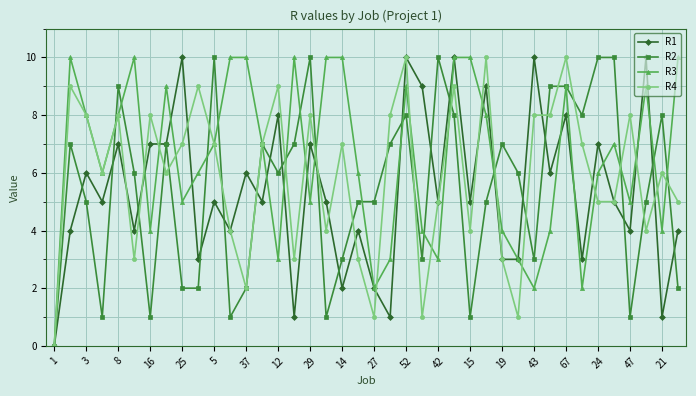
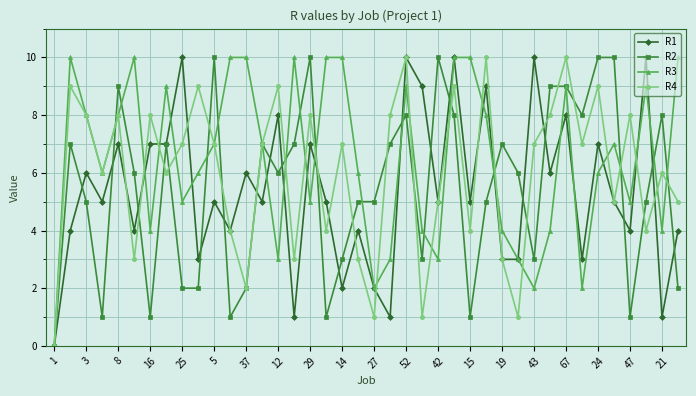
  {
    "R4": {
      "16": 8,
      "12": 9,
      "14": 7,
-     "43": 8,
+     "43": 7,
      "67": 10,
-     "24": 5,
+     "24": 9,
      "47": 8
    }
  }
